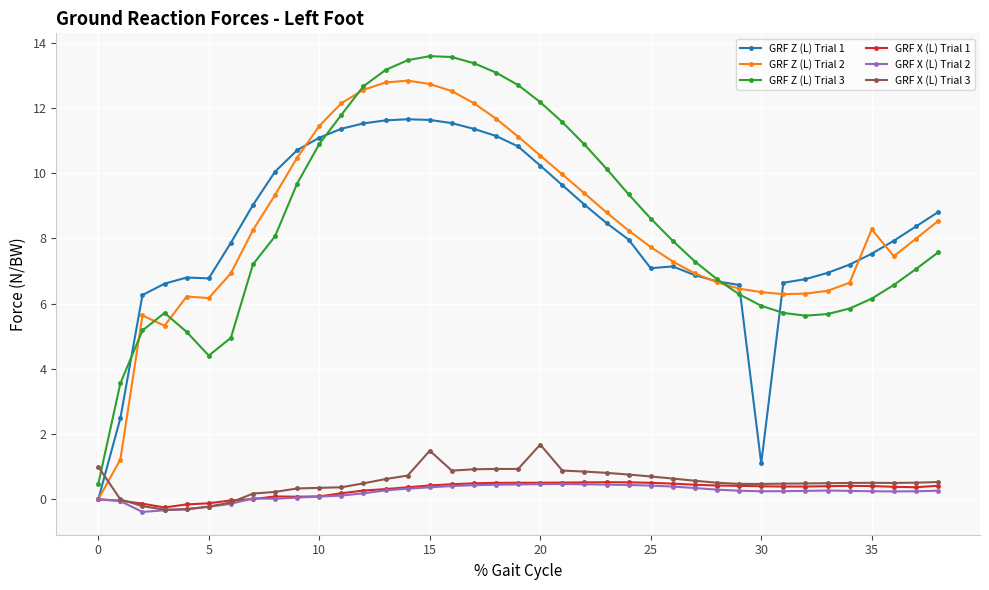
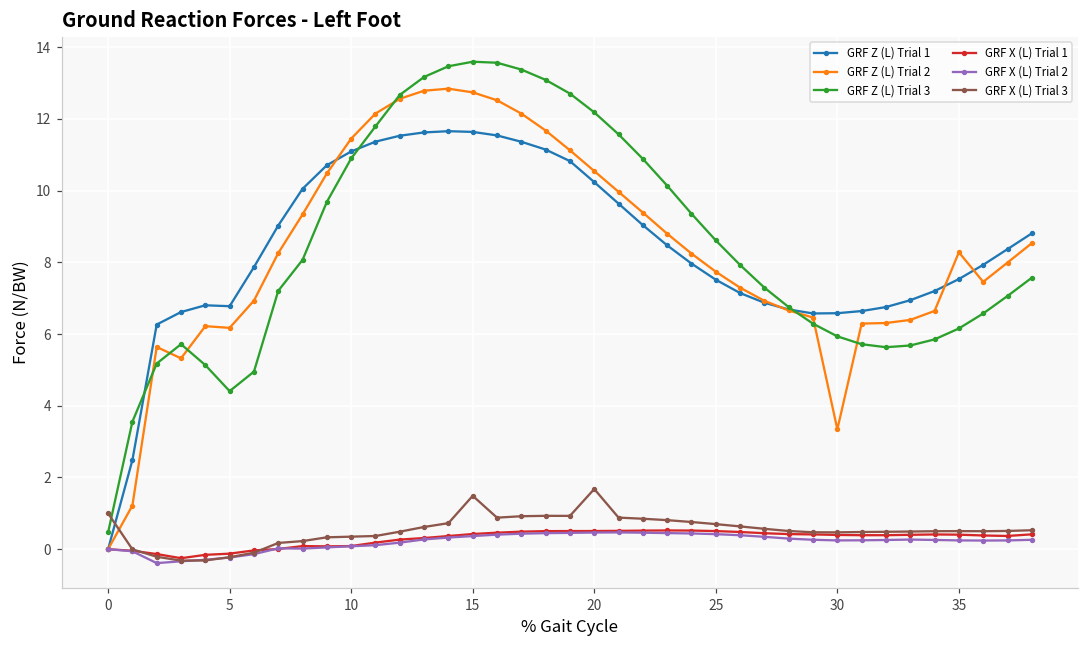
  {
    "GRF Z (L) Trial 1": {
      "5": 6.8,
      "10": 11.1,
      "15": 11.6,
      "20": 10.2,
-     "25": 7.1,
-     "30": 1.1,
+     "25": 7.5,
+     "30": 6.6,
      "35": 7.5
    },
    "GRF Z (L) Trial 2": {
      "5": 6.2,
      "10": 11.4,
      "15": 12.7,
      "20": 10.5,
      "25": 7.7,
-     "30": 6.4,
+     "30": 3.3,
      "35": 8.3
    },
    "GRF Z (L) Trial 3": {
      "0": 0.5,
      "5": 4.4,
      "10": 10.9,
      "15": 13.6,
      "20": 12.2,
      "25": 8.6,
      "30": 5.9,
      "35": 6.2
    },
    "GRF X (L) Trial 1": {
      "5": -0.1,
      "25": 0.5,
      "35": 0.4
    },
    "GRF X (L) Trial 2": {
      "25": 0.4,
      "30": 0.2,
      "35": 0.2
    },
    "GRF X (L) Trial 3": {
      "0": 1.0,
      "10": 0.4,
      "15": 1.5,
      "20": 1.7,
      "25": 0.7,
      "35": 0.5
    }
  }
